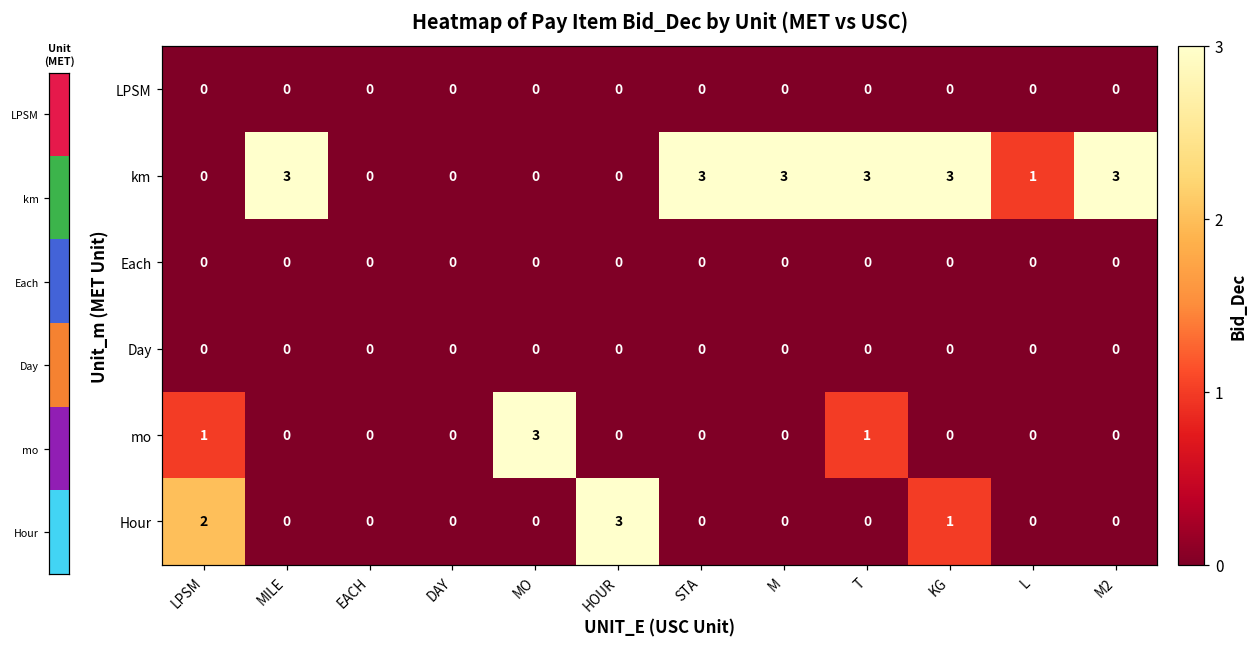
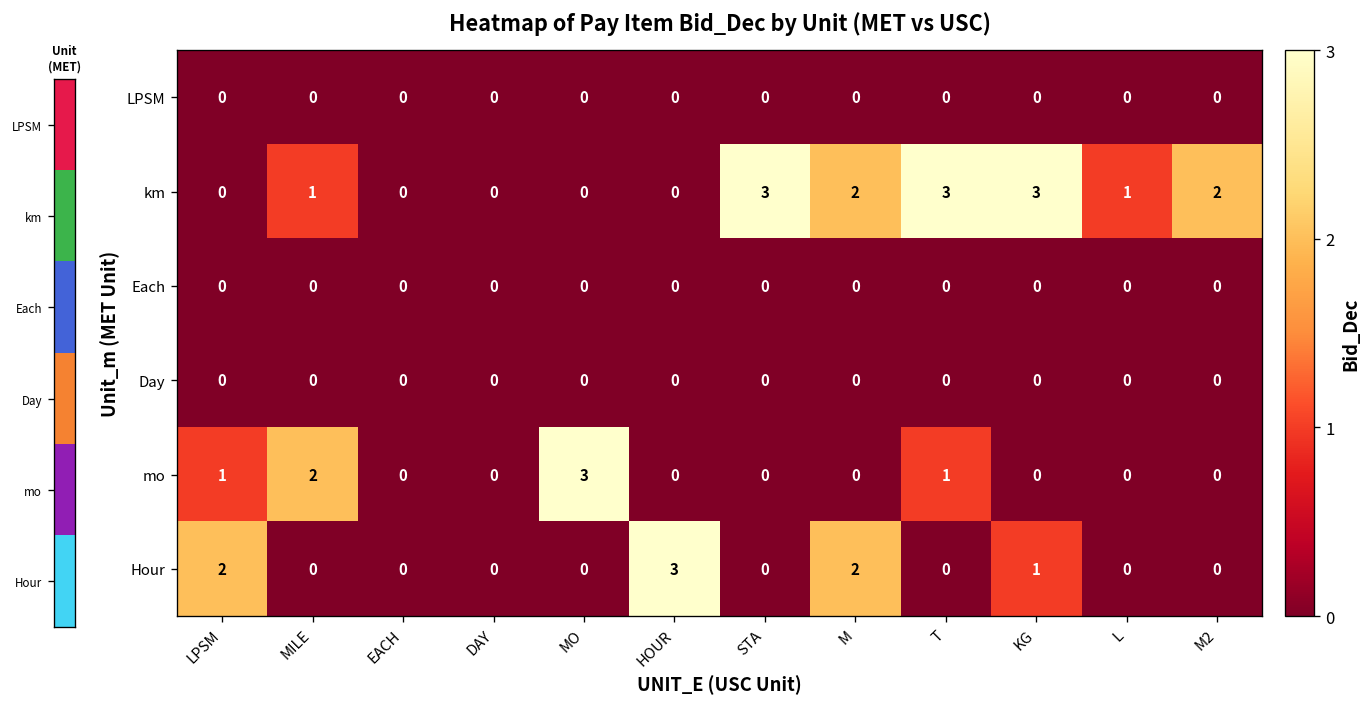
  {
    "Heatmap of Pay Item Bid_Dec by Unit (MET vs USC)": {
      "LPSM": {
        "LPSM": 0,
        "MILE": 0,
        "EACH": 0,
        "DAY": 0,
        "MO": 0,
        "HOUR": 0,
        "STA": 0,
        "M": 0,
        "T": 0,
        "KG": 0,
        "L": 0,
        "M2": 0
      },
      "km": {
        "LPSM": 0,
-       "MILE": 3,
+       "MILE": 1,
        "EACH": 0,
        "DAY": 0,
        "MO": 0,
        "HOUR": 0,
        "STA": 3,
-       "M": 3,
+       "M": 2,
        "T": 3,
        "KG": 3,
        "L": 1,
-       "M2": 3
+       "M2": 2
      },
      "Each": {
        "LPSM": 0,
        "MILE": 0,
        "EACH": 0,
        "DAY": 0,
        "MO": 0,
        "HOUR": 0,
        "STA": 0,
        "M": 0,
        "T": 0,
        "KG": 0,
        "L": 0,
        "M2": 0
      },
      "Day": {
        "LPSM": 0,
        "MILE": 0,
        "EACH": 0,
        "DAY": 0,
        "MO": 0,
        "HOUR": 0,
        "STA": 0,
        "M": 0,
        "T": 0,
        "KG": 0,
        "L": 0,
        "M2": 0
      },
      "mo": {
        "LPSM": 1,
-       "MILE": 0,
+       "MILE": 2,
        "EACH": 0,
        "DAY": 0,
        "MO": 3,
        "HOUR": 0,
        "STA": 0,
        "M": 0,
        "T": 1,
        "KG": 0,
        "L": 0,
        "M2": 0
      },
      "Hour": {
        "LPSM": 2,
        "MILE": 0,
        "EACH": 0,
        "DAY": 0,
        "MO": 0,
        "HOUR": 3,
        "STA": 0,
-       "M": 0,
+       "M": 2,
        "T": 0,
        "KG": 1,
        "L": 0,
        "M2": 0
      }
    }
  }
